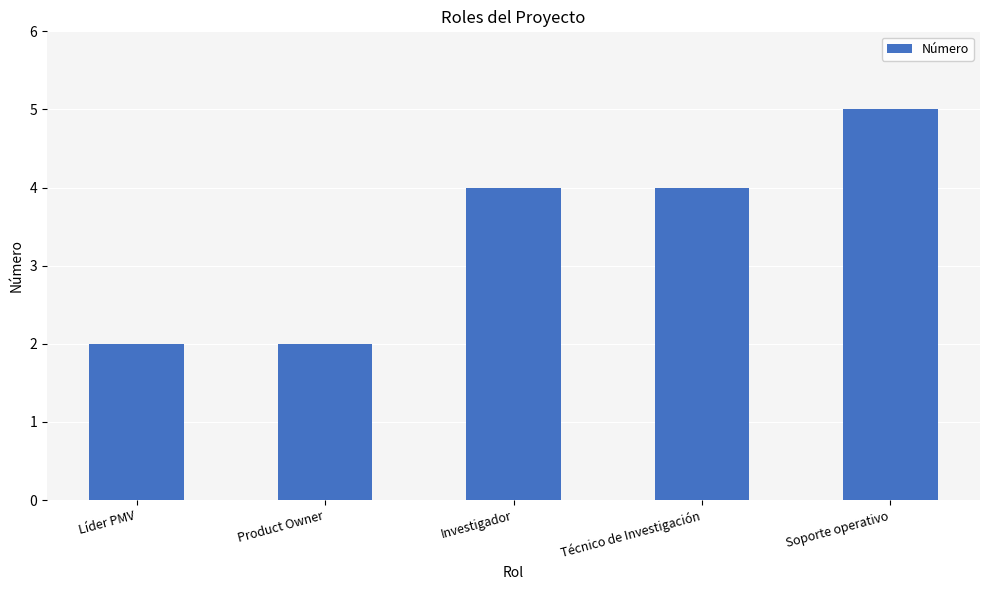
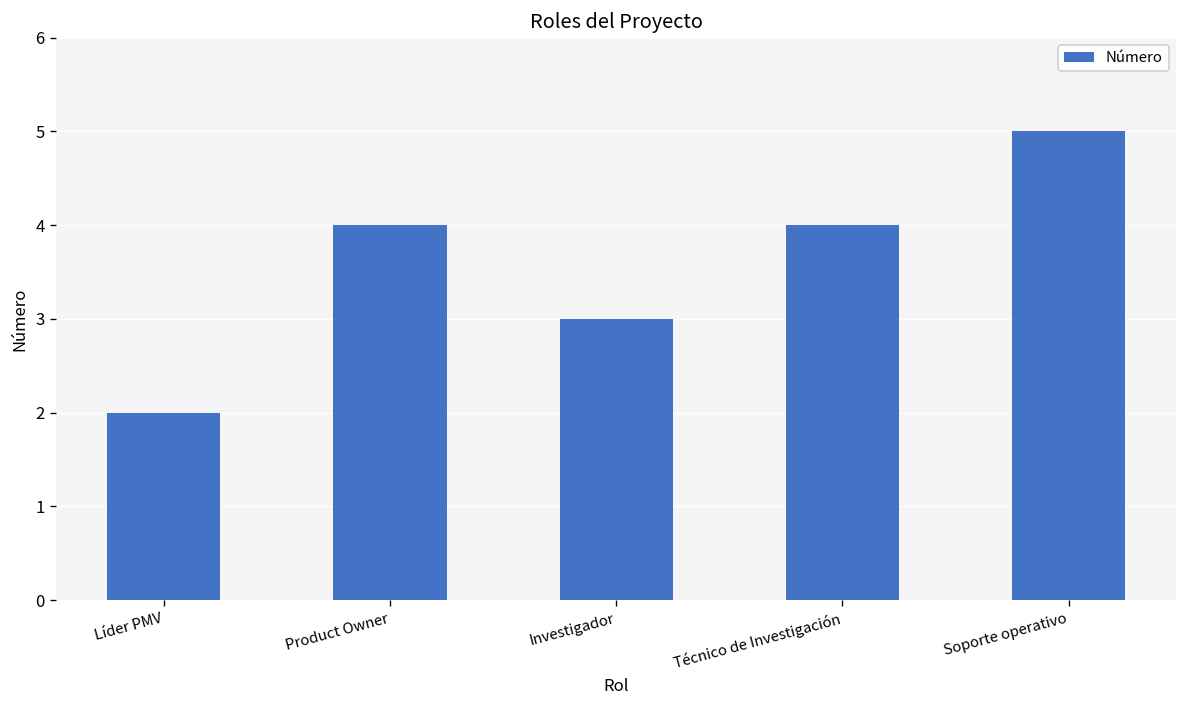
  {
    "Líder PMV": 2,
-   "Product Owner": 2,
-   "Investigador": 4,
+   "Product Owner": 4,
+   "Investigador": 3,
    "Técnico de Investigación": 4,
    "Soporte operativo": 5
  }
